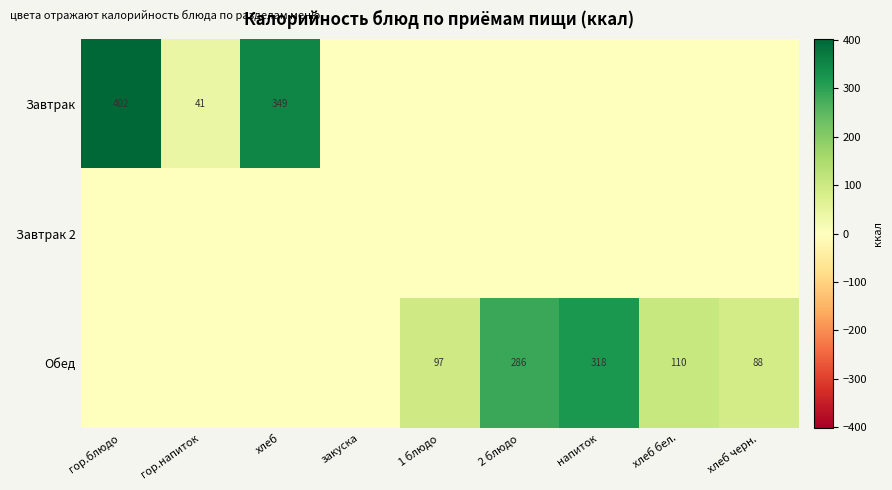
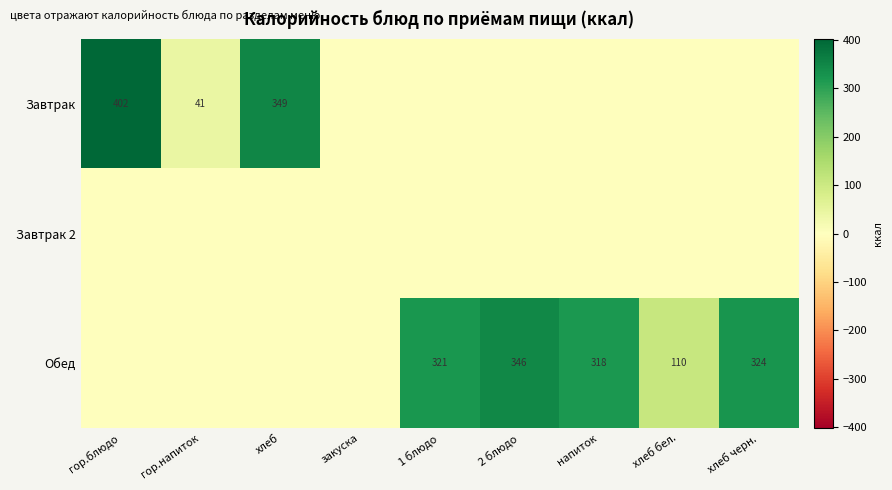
  {
    "Завтрак": {
      "гор.блюдо": 402,
      "гор.напиток": 41,
      "хлеб": 349
    },
    "Обед": {
-     "1 блюдо": 97,
-     "2 блюдо": 286,
+     "1 блюдо": 321,
+     "2 блюдо": 346,
      "напиток": 318,
      "хлеб бел.": 110,
-     "хлеб черн.": 88
+     "хлеб черн.": 324
    }
  }
